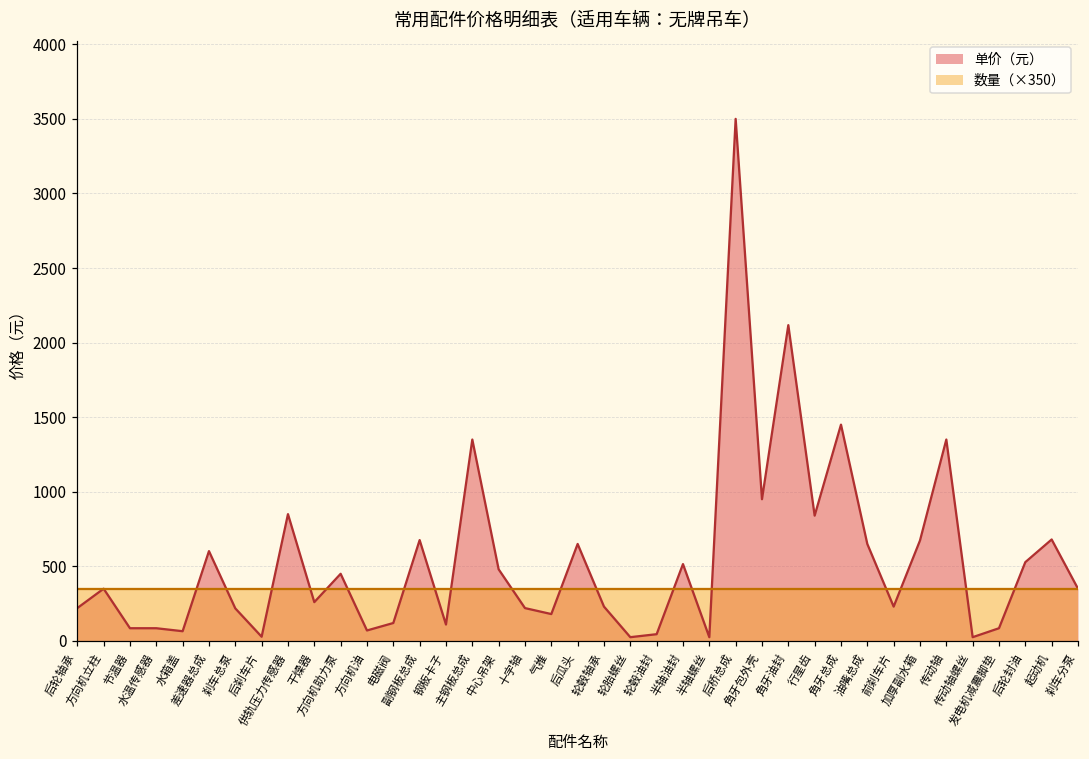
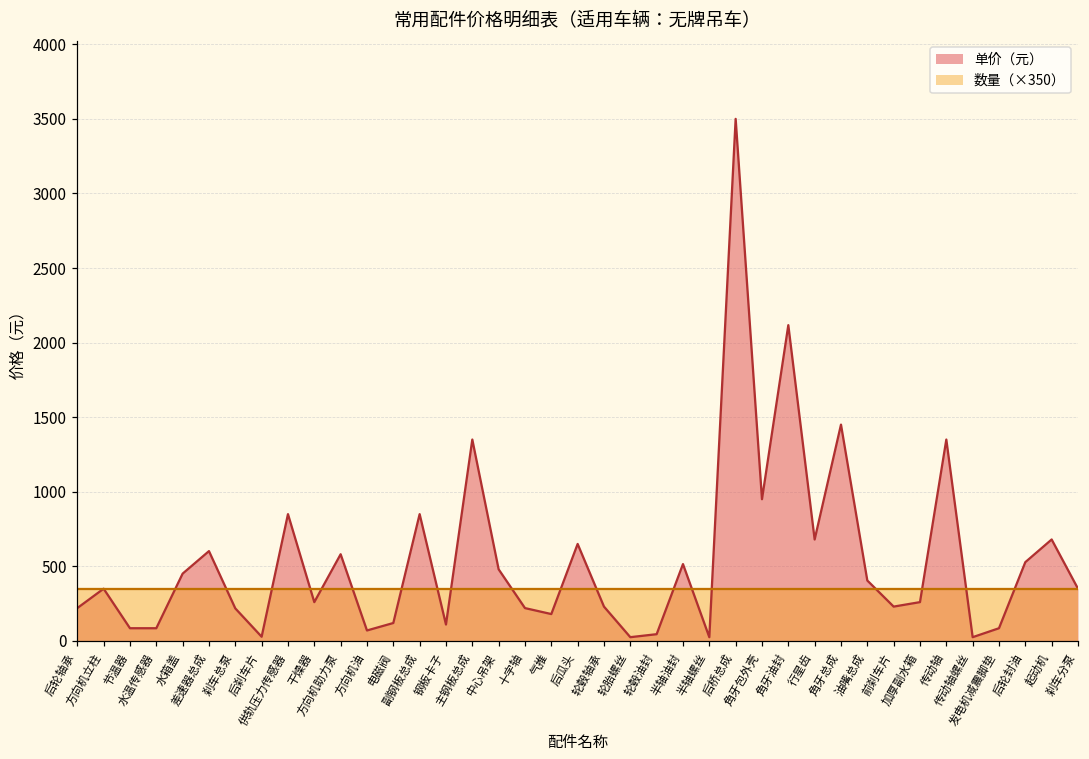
  {
    "单价（元）": {
      "后轮轴承": 220,
      "节温器": 90,
      "水温传感器": 90,
-     "水箱盖": 70,
+     "水箱盖": 450,
      "差速器总成": 600,
      "刹车总泵": 220,
      "后刹车片": 30,
      "供轨压力传感器": 850,
      "干燥器": 260,
-     "方向机助力泵": 450,
+     "方向机助力泵": 580,
      "方向机油": 70,
      "电磁阀": 120,
-     "副钢板总成": 680,
+     "副钢板总成": 850,
      "钢板卡子": 110,
      "主钢板总成": 1350,
      "中心吊架": 480,
      "十字轴": 220,
      "气推": 180,
      "后瓜头": 650,
      "轮毂轴承": 230,
      "轮胎螺丝": 30,
      "轮毂油封": 50,
      "半轴油封": 520,
      "半轴螺丝": 30,
      "后桥总成": 3500,
      "角牙包外壳": 950,
      "角牙油封": 2120,
-     "行星齿": 840,
+     "行星齿": 680,
      "角牙总成": 1450,
-     "油嘴总成": 650,
+     "油嘴总成": 410,
      "前刹车片": 230,
-     "加厚副水箱": 670,
+     "加厚副水箱": 260,
      "传动轴": 1350,
      "传动轴螺丝": 30,
      "发电机减震脚垫": 90,
      "后轮封油": 530,
      "起动机": 680
    },
    "数量（×350）": {
      "后轮轴承": 350,
      "节温器": 350,
      "水温传感器": 350,
      "水箱盖": 350,
      "差速器总成": 350,
      "刹车总泵": 350,
      "后刹车片": 350,
      "供轨压力传感器": 350,
      "干燥器": 350,
      "方向机助力泵": 350,
      "方向机油": 350,
      "电磁阀": 350,
      "副钢板总成": 350,
      "钢板卡子": 350,
      "主钢板总成": 350,
      "中心吊架": 350,
      "十字轴": 350,
      "气推": 350,
      "后瓜头": 350,
      "轮毂轴承": 350,
      "轮胎螺丝": 350,
      "轮毂油封": 350,
      "半轴油封": 350,
      "半轴螺丝": 350,
      "后桥总成": 350,
      "角牙包外壳": 350,
      "角牙油封": 350,
      "行星齿": 350,
      "角牙总成": 350,
      "油嘴总成": 350,
      "前刹车片": 350,
      "加厚副水箱": 350,
      "传动轴": 350,
      "传动轴螺丝": 350,
      "发电机减震脚垫": 350,
      "后轮封油": 350,
      "起动机": 350
    }
  }
